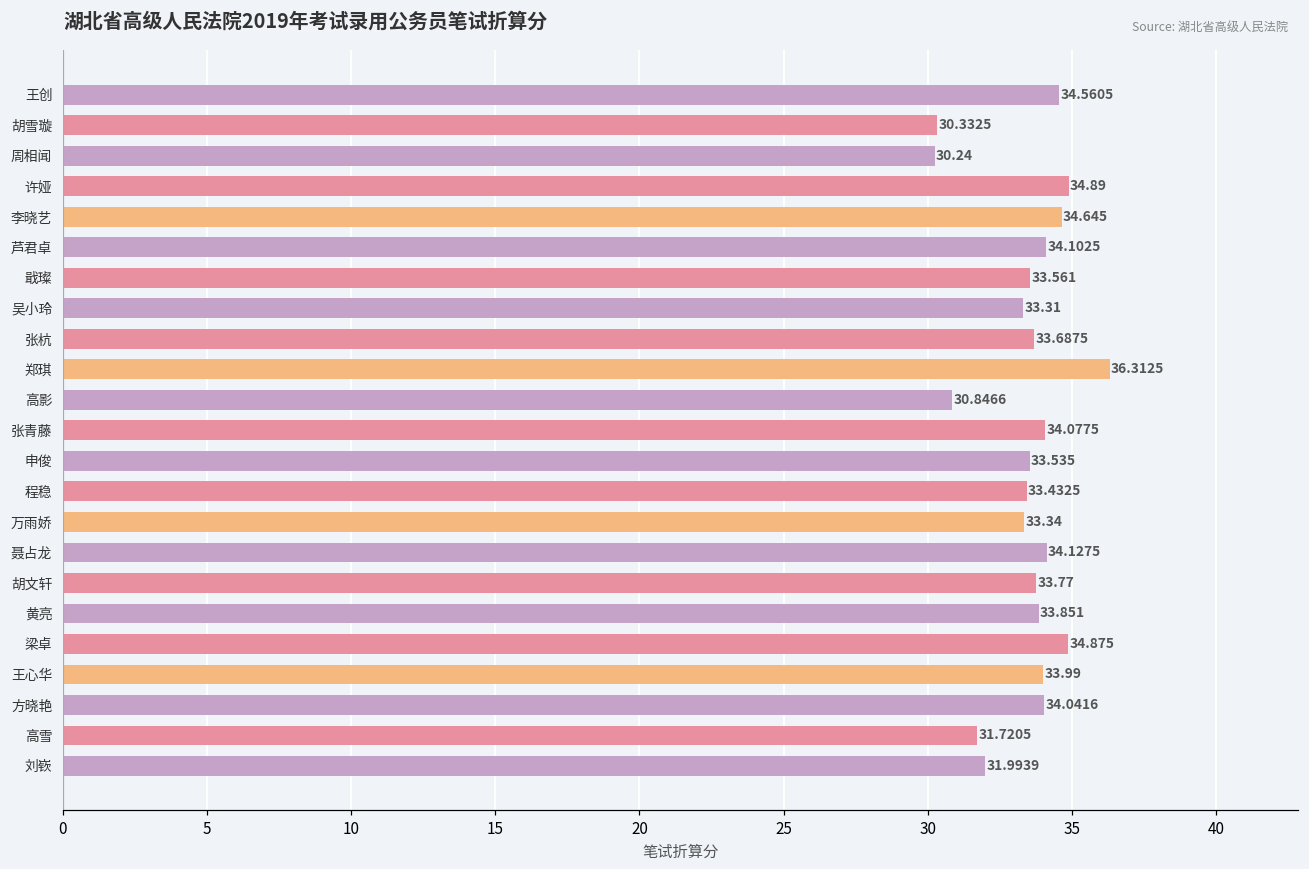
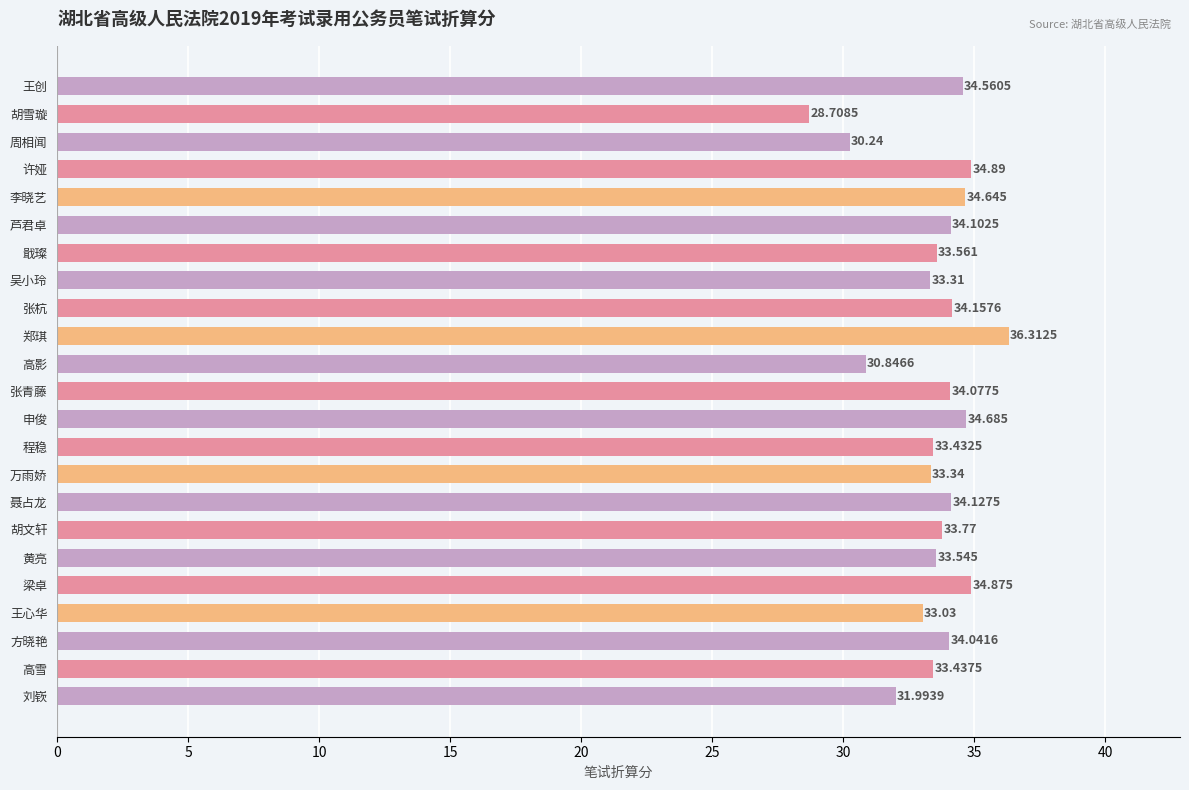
  {
    "王创": 34.5605,
-   "胡雪璇": 30.3325,
+   "胡雪璇": 28.7085,
    "周相闻": 30.24,
    "许娅": 34.89,
    "李晓艺": 34.645,
    "芦君卓": 34.1025,
    "戢璨": 33.561,
    "吴小玲": 33.31,
-   "张杭": 33.6875,
+   "张杭": 34.1576,
    "郑琪": 36.3125,
    "高影": 30.8466,
    "张青藤": 34.0775,
-   "申俊": 33.535,
+   "申俊": 34.685,
    "程稳": 33.4325,
    "万雨娇": 33.34,
    "聂占龙": 34.1275,
    "胡文轩": 33.77,
-   "黄亮": 33.851,
+   "黄亮": 33.545,
    "梁卓": 34.875,
-   "王心华": 33.99,
+   "王心华": 33.03,
    "方晓艳": 34.0416,
-   "高雪": 31.7205,
+   "高雪": 33.4375,
    "刘嵚": 31.9939
  }
